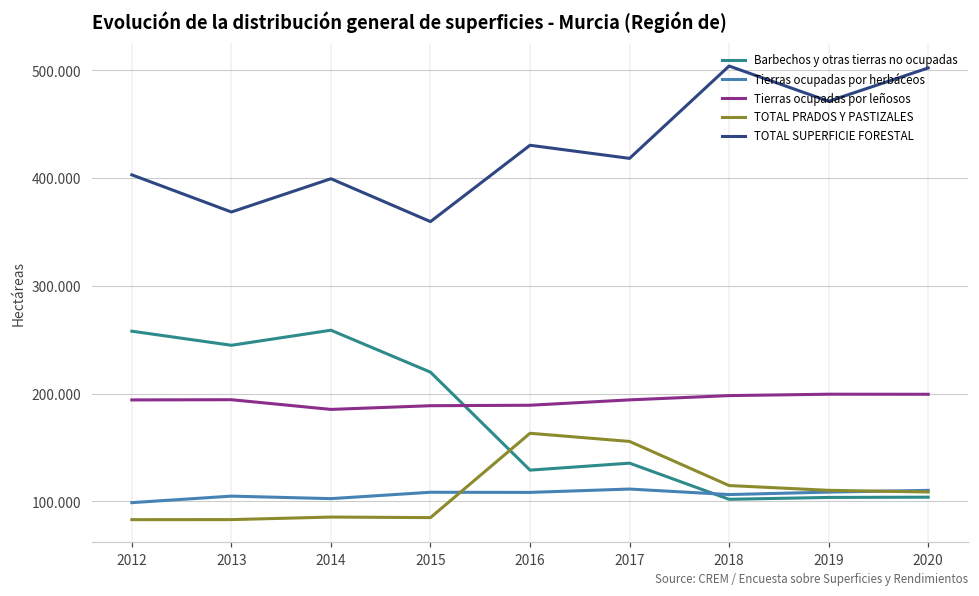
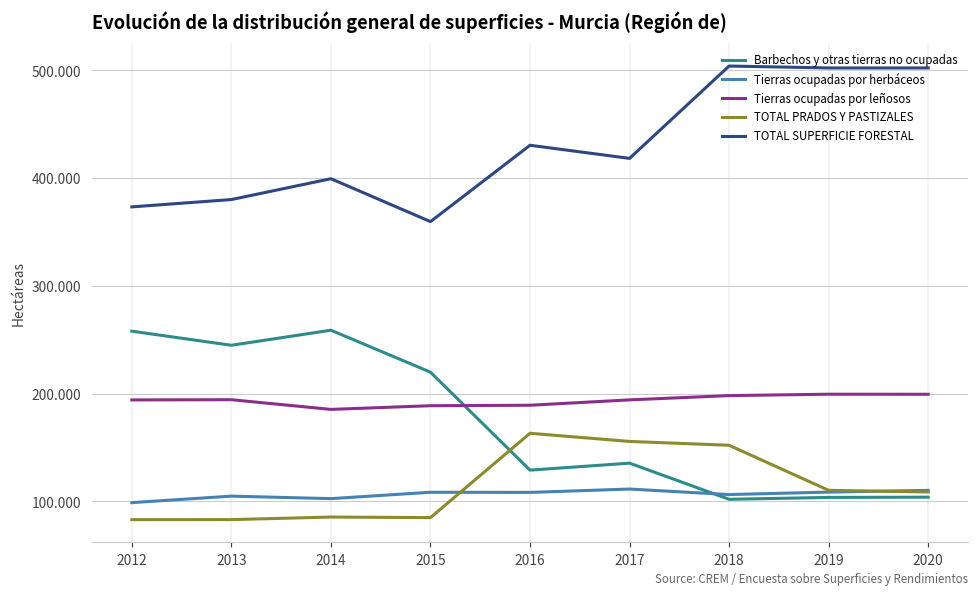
  {
    "Tierras ocupadas por leñosos": {
      "2012": 190,
      "2013": 190,
      "2014": 190,
      "2015": 190,
      "2016": 190,
      "2017": 190,
      "2018": 200,
      "2019": 200,
      "2020": 200
    },
    "TOTAL PRADOS Y PASTIZALES": {
      "2012": 80,
      "2013": 80,
      "2014": 90,
      "2015": 80,
      "2016": 160,
      "2017": 160,
-     "2018": 110
+     "2018": 150
    },
    "TOTAL SUPERFICIE FORESTAL": {
-     "2012": 400,
-     "2013": 370,
+     "2012": 370,
+     "2013": 380,
      "2014": 400,
      "2015": 360,
      "2016": 430,
      "2017": 420,
      "2018": 500,
-     "2019": 470,
+     "2019": 500,
      "2020": 500
    }
  }
